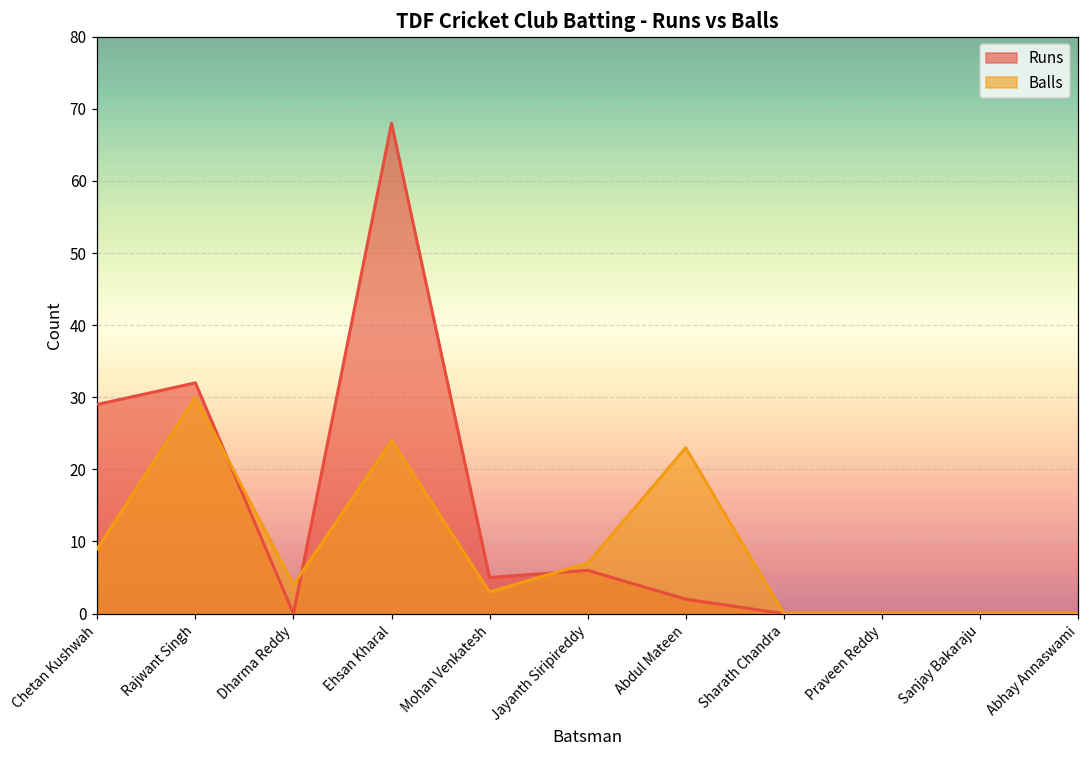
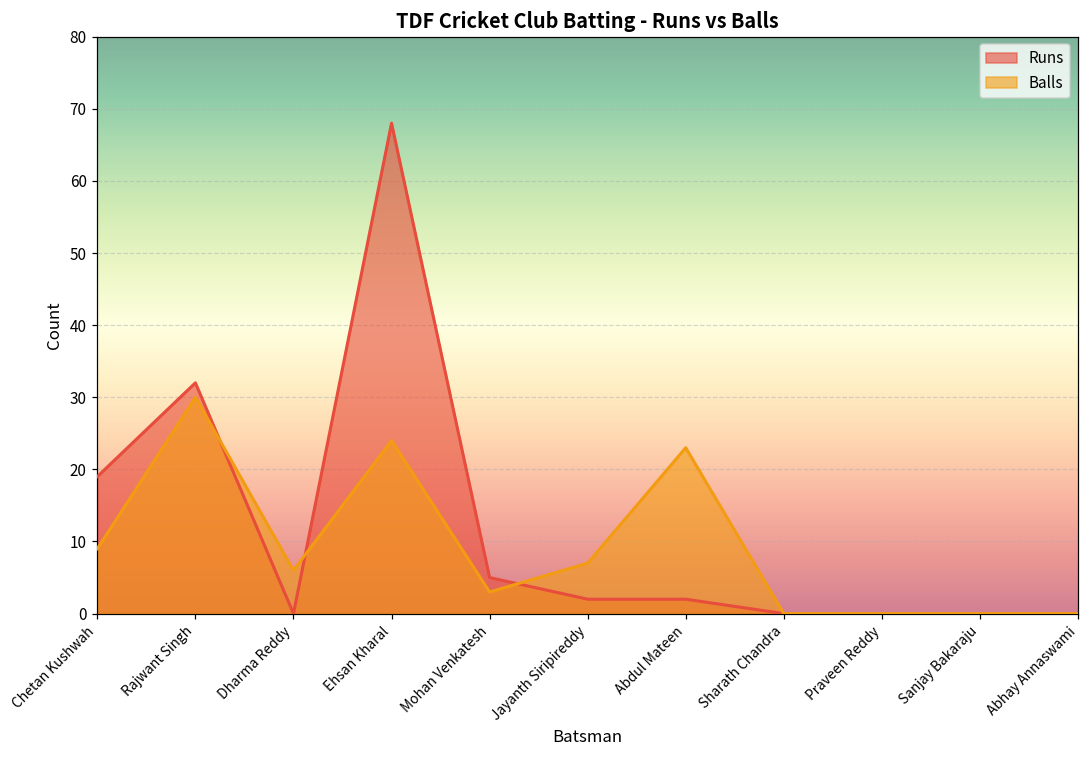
  {
    "Runs": {
-     "Chetan Kushwah": 29,
+     "Chetan Kushwah": 19,
      "Rajwant Singh": 32,
      "Dharma Reddy": 0,
      "Ehsan Kharal": 68,
      "Mohan Venkatesh": 5,
-     "Jayanth Siripireddy": 6,
+     "Jayanth Siripireddy": 2,
      "Abdul Mateen": 2
    },
    "Balls": {
      "Chetan Kushwah": 9,
      "Rajwant Singh": 30,
-     "Dharma Reddy": 4,
+     "Dharma Reddy": 6,
      "Ehsan Kharal": 24,
      "Mohan Venkatesh": 3,
      "Jayanth Siripireddy": 7,
      "Abdul Mateen": 23
    }
  }
